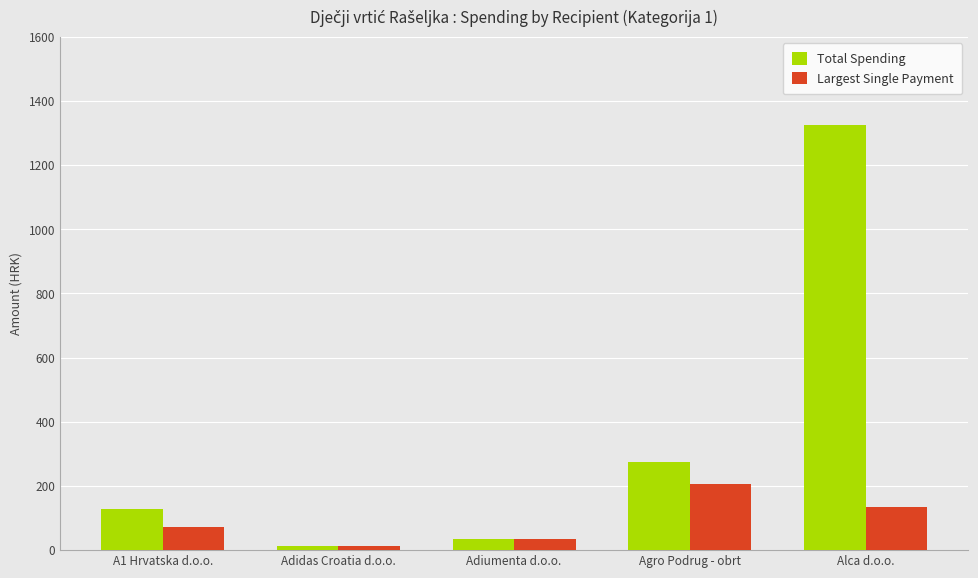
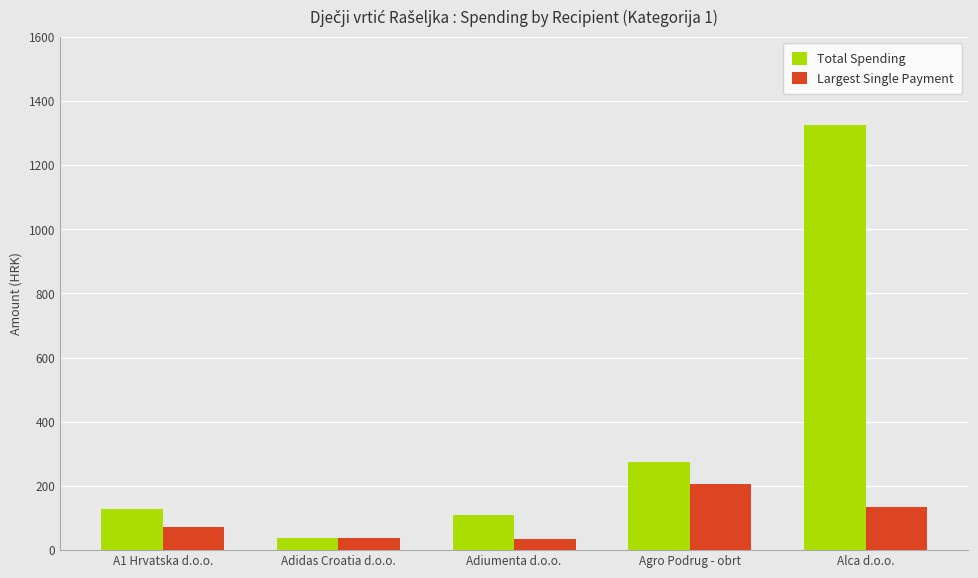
  {
    "Total Spending": {
      "A1 Hrvatska d.o.o.": 130,
-     "Adidas Croatia d.o.o.": 10,
-     "Adiumenta d.o.o.": 40,
+     "Adidas Croatia d.o.o.": 40,
+     "Adiumenta d.o.o.": 110,
      "Agro Podrug - obrt": 280,
      "Alca d.o.o.": 1320
    },
    "Largest Single Payment": {
      "A1 Hrvatska d.o.o.": 70,
-     "Adidas Croatia d.o.o.": 10,
+     "Adidas Croatia d.o.o.": 40,
      "Adiumenta d.o.o.": 40,
      "Agro Podrug - obrt": 210,
      "Alca d.o.o.": 130
    }
  }
